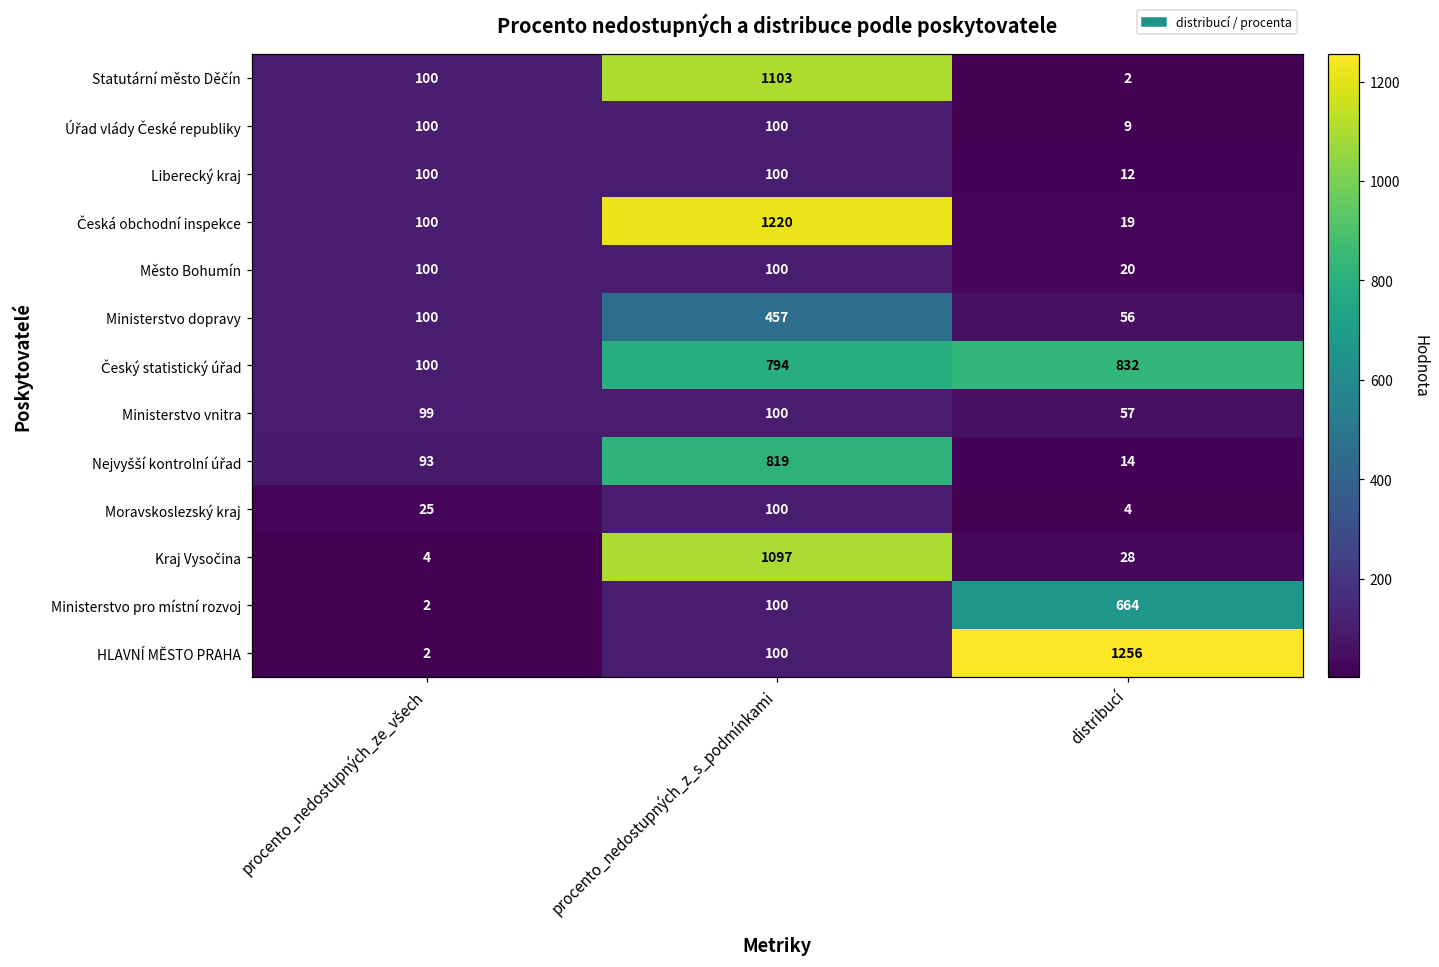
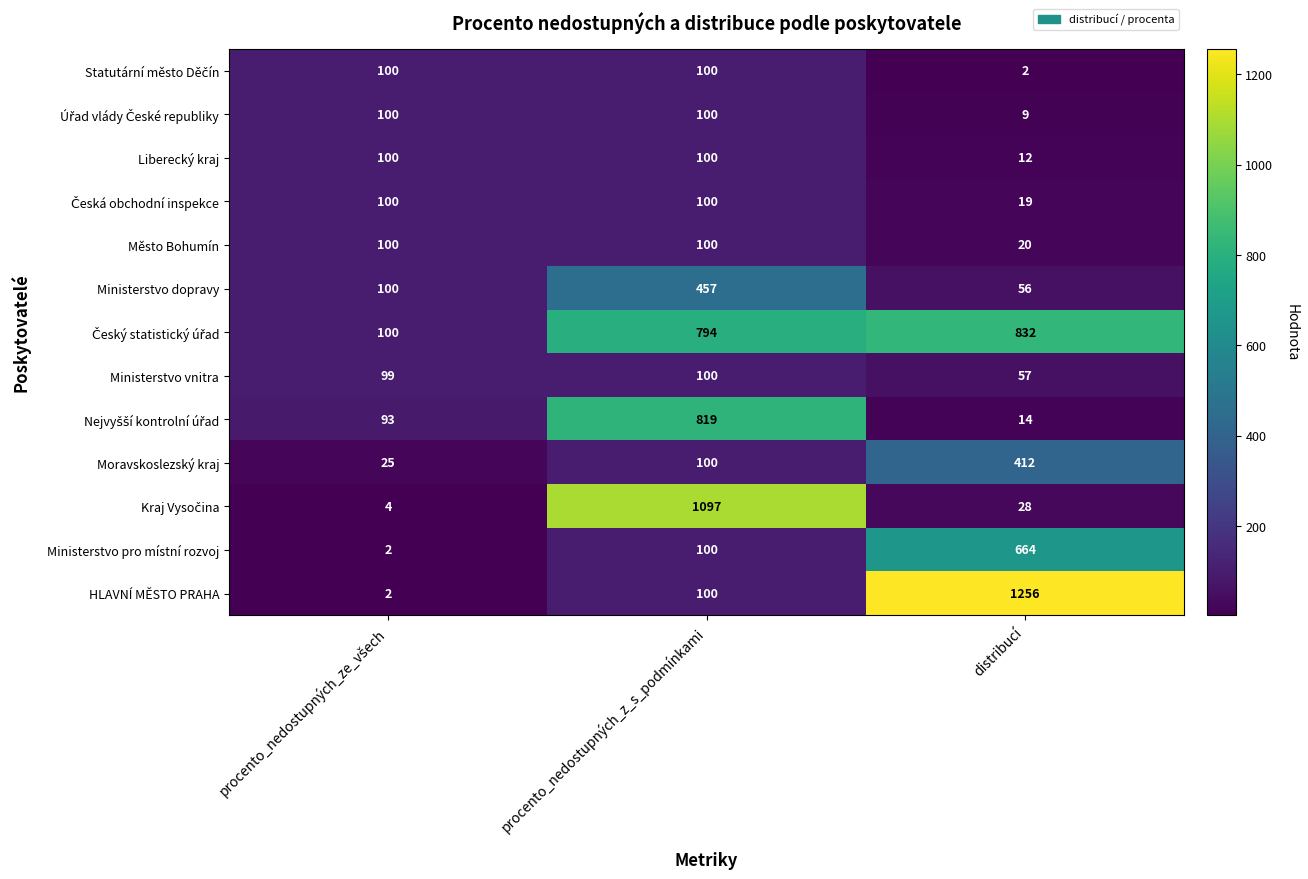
  {
    "Statutární město Děčín": {
      "procento_nedostupných_ze_všech": 100,
-     "procento_nedostupných_z_s_podmínkami": 1103,
+     "procento_nedostupných_z_s_podmínkami": 100,
      "distribucí": 2
    },
    "Úřad vlády České republiky": {
      "procento_nedostupných_ze_všech": 100,
      "procento_nedostupných_z_s_podmínkami": 100,
      "distribucí": 9
    },
    "Liberecký kraj": {
      "procento_nedostupných_ze_všech": 100,
      "procento_nedostupných_z_s_podmínkami": 100,
      "distribucí": 12
    },
    "Česká obchodní inspekce": {
      "procento_nedostupných_ze_všech": 100,
-     "procento_nedostupných_z_s_podmínkami": 1220,
+     "procento_nedostupných_z_s_podmínkami": 100,
      "distribucí": 19
    },
    "Město Bohumín": {
      "procento_nedostupných_ze_všech": 100,
      "procento_nedostupných_z_s_podmínkami": 100,
      "distribucí": 20
    },
    "Ministerstvo dopravy": {
      "procento_nedostupných_ze_všech": 100,
      "procento_nedostupných_z_s_podmínkami": 457,
      "distribucí": 56
    },
    "Český statistický úřad": {
      "procento_nedostupných_ze_všech": 100,
      "procento_nedostupných_z_s_podmínkami": 794,
      "distribucí": 832
    },
    "Ministerstvo vnitra": {
      "procento_nedostupných_ze_všech": 99,
      "procento_nedostupných_z_s_podmínkami": 100,
      "distribucí": 57
    },
    "Nejvyšší kontrolní úřad": {
      "procento_nedostupných_ze_všech": 93,
      "procento_nedostupných_z_s_podmínkami": 819,
      "distribucí": 14
    },
    "Moravskoslezský kraj": {
      "procento_nedostupných_ze_všech": 25,
      "procento_nedostupných_z_s_podmínkami": 100,
-     "distribucí": 4
+     "distribucí": 412
    },
    "Kraj Vysočina": {
      "procento_nedostupných_ze_všech": 4,
      "procento_nedostupných_z_s_podmínkami": 1097,
      "distribucí": 28
    },
    "Ministerstvo pro místní rozvoj": {
      "procento_nedostupných_ze_všech": 2,
      "procento_nedostupných_z_s_podmínkami": 100,
      "distribucí": 664
    },
    "HLAVNÍ MĚSTO PRAHA": {
      "procento_nedostupných_ze_všech": 2,
      "procento_nedostupných_z_s_podmínkami": 100,
      "distribucí": 1256
    }
  }
